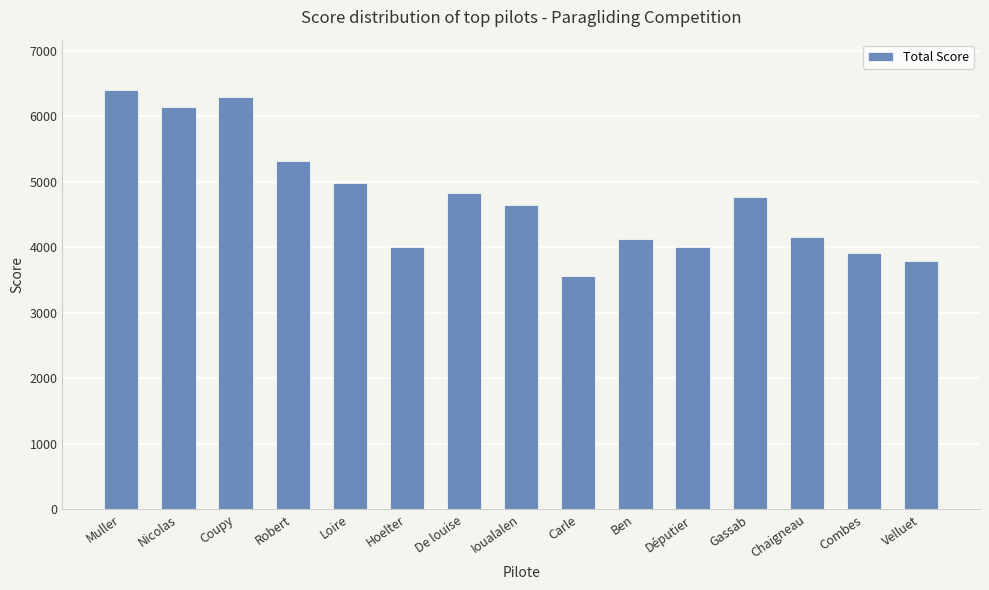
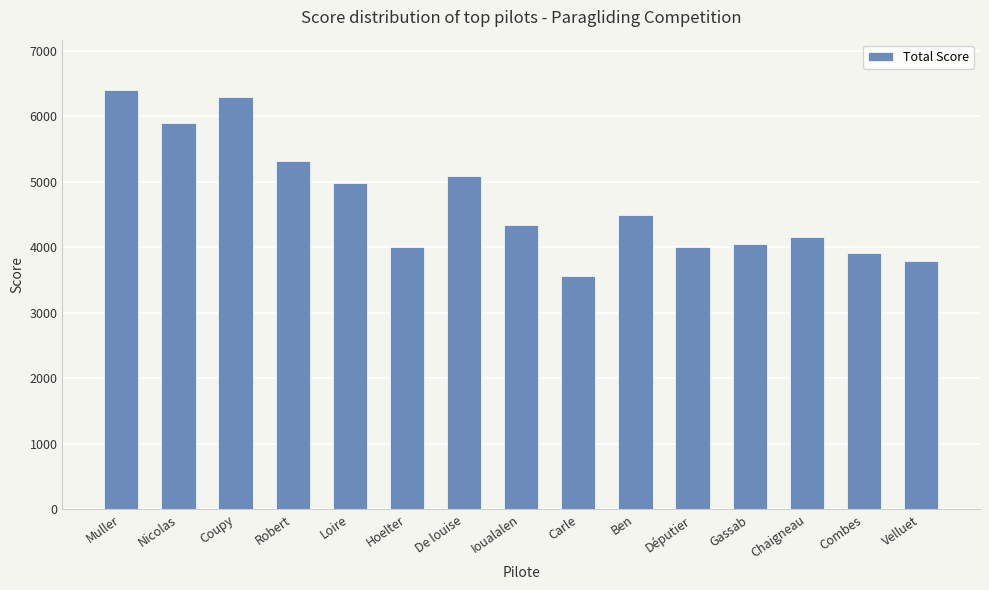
  {
    "Muller": 6400,
-   "Nicolas": 6100,
+   "Nicolas": 5900,
    "Coupy": 6300,
    "Robert": 5300,
    "Loire": 5000,
    "Hoelter": 4000,
-   "De louise": 4800,
-   "Ioualalen": 4600,
+   "De louise": 5100,
+   "Ioualalen": 4300,
    "Carle": 3600,
-   "Ben": 4100,
+   "Ben": 4500,
    "Députier": 4000,
-   "Gassab": 4800,
+   "Gassab": 4100,
    "Chaigneau": 4200,
    "Combes": 3900,
    "Velluet": 3800
  }
